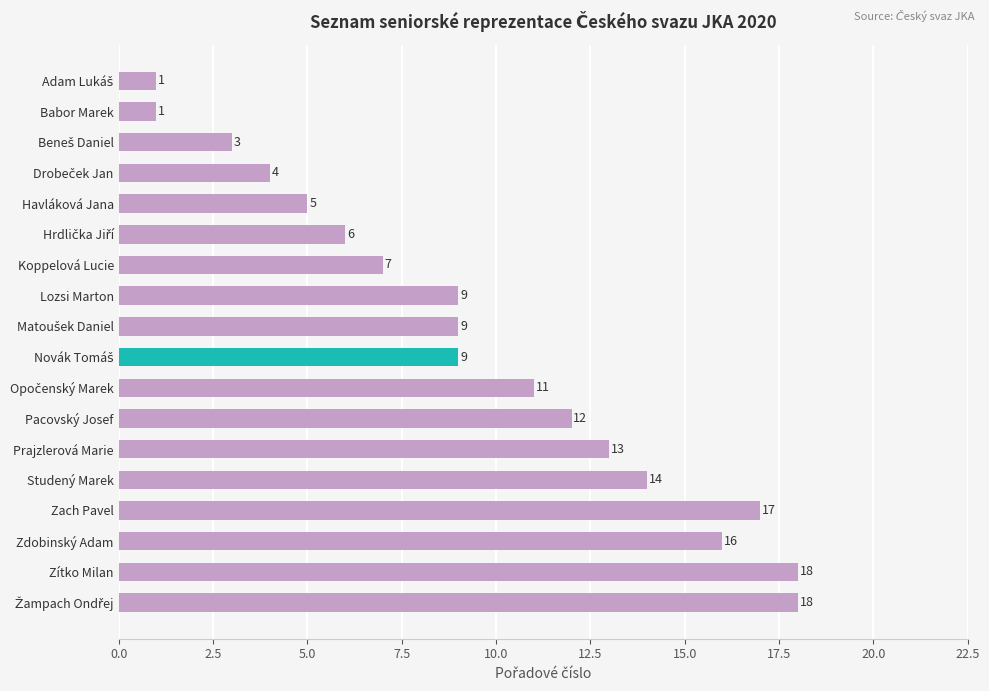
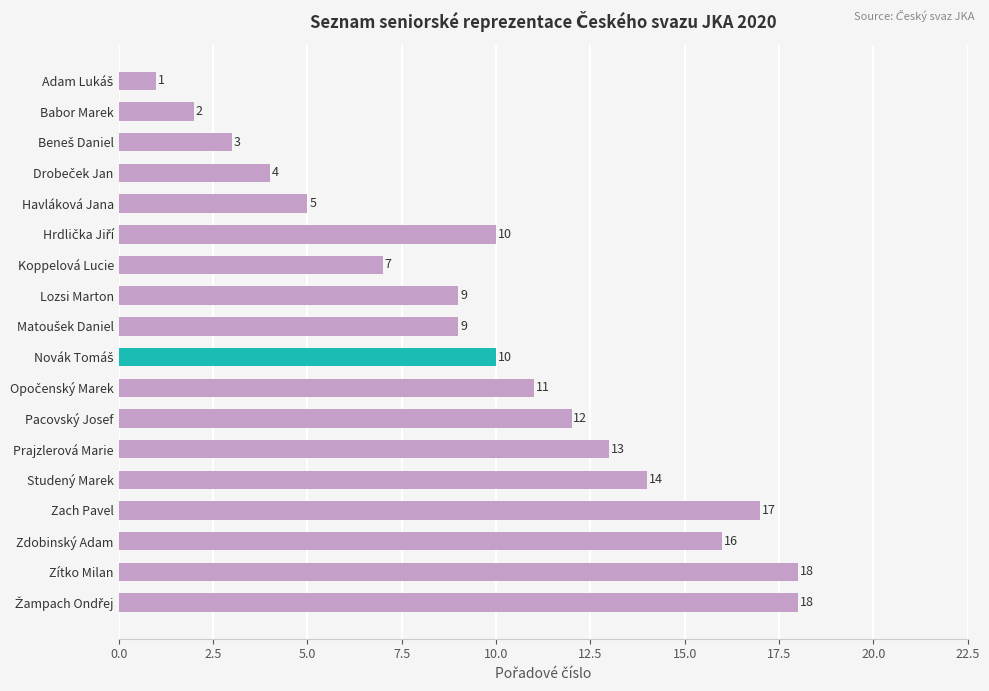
  {
    "Adam Lukáš": 1,
-   "Babor Marek": 1,
+   "Babor Marek": 2,
    "Beneš Daniel": 3,
    "Drobeček Jan": 4,
    "Havláková Jana": 5,
-   "Hrdlička Jiří": 6,
+   "Hrdlička Jiří": 10,
    "Koppelová Lucie": 7,
    "Lozsi Marton": 9,
    "Matoušek Daniel": 9,
-   "Novák Tomáš": 9,
+   "Novák Tomáš": 10,
    "Opočenský Marek": 11,
    "Pacovský Josef": 12,
    "Prajzlerová Marie": 13,
    "Studený Marek": 14,
    "Zach Pavel": 17,
    "Zdobinský Adam": 16,
    "Zítko Milan": 18,
    "Žampach Ondřej": 18
  }
